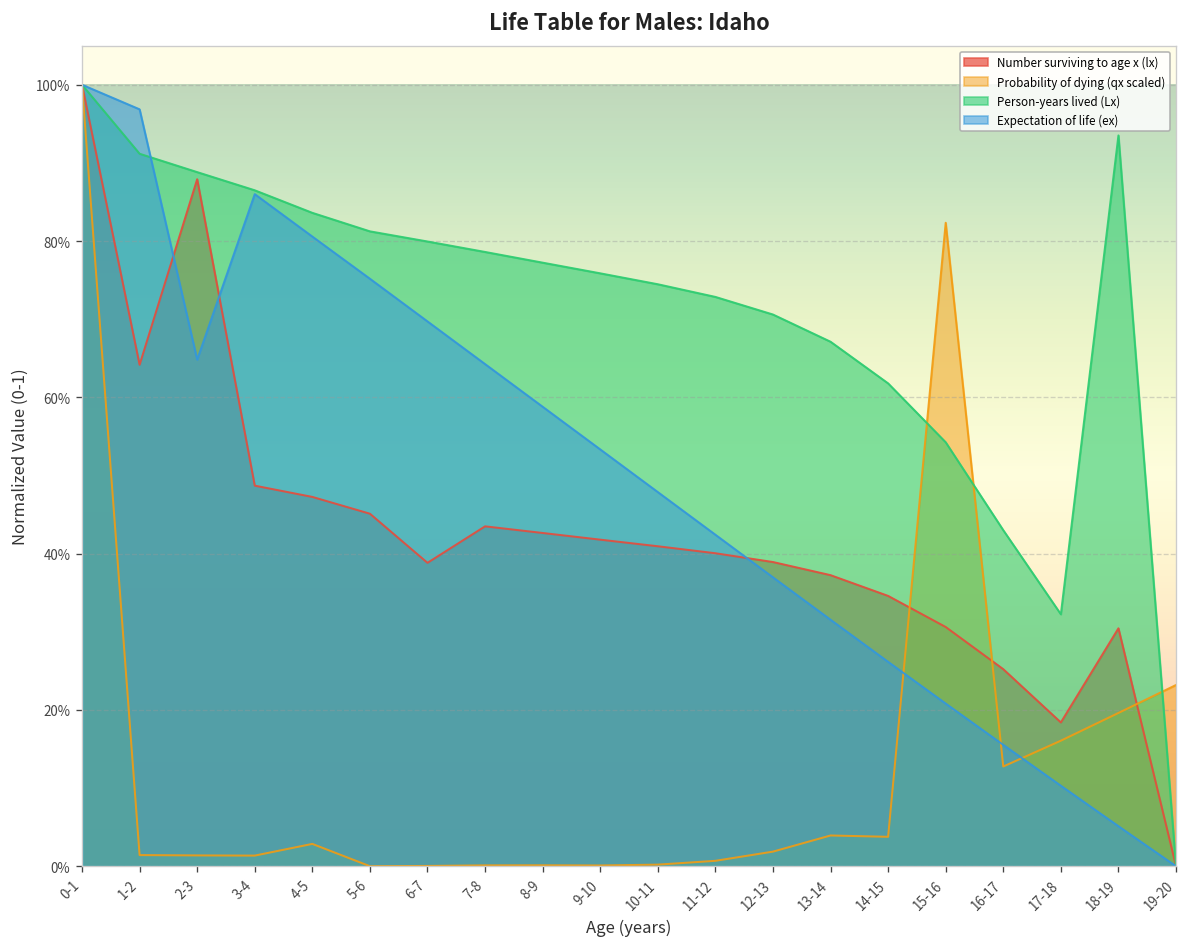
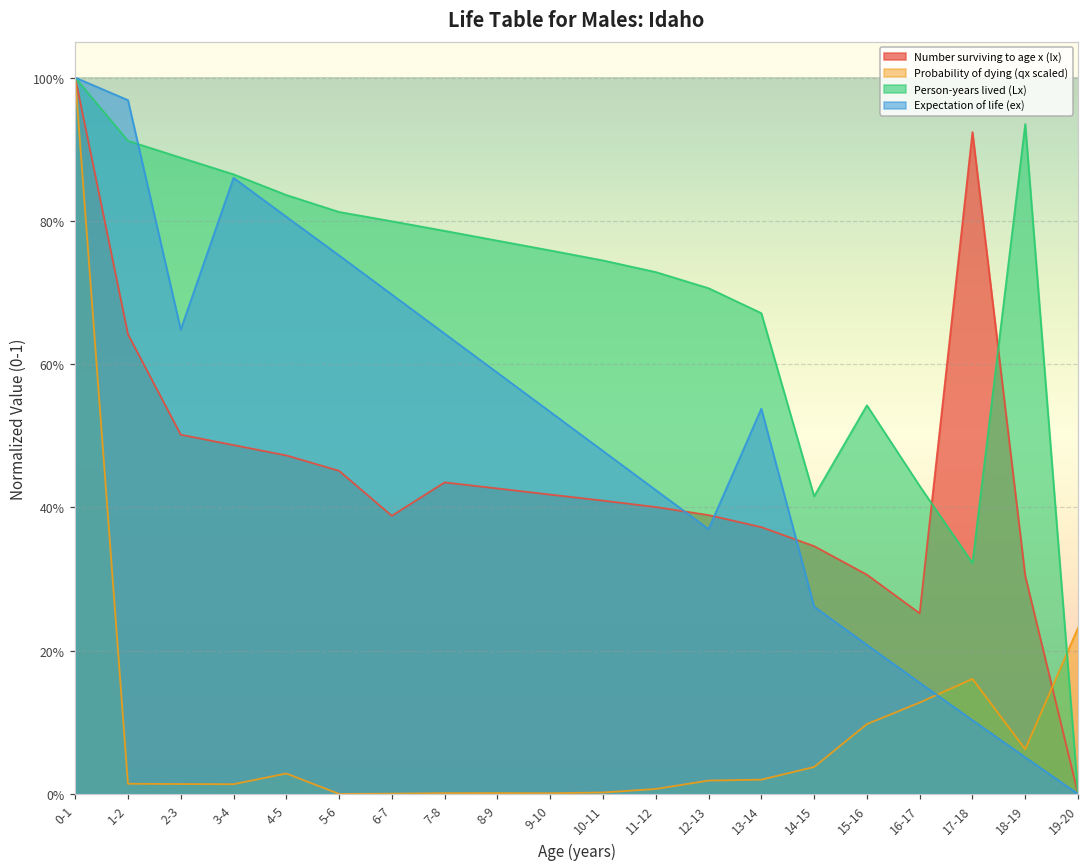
  {
    "Number surviving to age x (lx)": {
      "1-2": "64%",
-     "2-3": "88%",
+     "2-3": "50%",
      "3-4": "49%",
      "4-5": "47%",
      "5-6": "45%",
      "6-7": "39%",
      "7-8": "43%",
      "8-9": "43%",
      "9-10": "42%",
      "10-11": "41%",
      "11-12": "40%",
      "12-13": "39%",
      "13-14": "37%",
      "14-15": "35%",
      "15-16": "31%",
      "16-17": "25%",
-     "17-18": "18%",
+     "17-18": "92%",
      "18-19": "30%"
    },
    "Probability of dying (qx scaled)": {
      "1-2": "1%",
      "2-3": "1%",
      "3-4": "1%",
      "4-5": "3%",
      "5-6": "0%",
      "6-7": "0%",
      "7-8": "0%",
      "8-9": "0%",
      "9-10": "0%",
      "10-11": "0%",
      "11-12": "1%",
      "12-13": "2%",
-     "13-14": "4%",
+     "13-14": "2%",
      "14-15": "4%",
-     "15-16": "82%",
+     "15-16": "10%",
      "16-17": "13%",
      "17-18": "16%",
-     "18-19": "20%",
+     "18-19": "6%",
      "19-20": "23%"
    },
    "Person-years lived (Lx)": {
      "1-2": "91%",
      "2-3": "89%",
      "3-4": "86%",
      "4-5": "84%",
      "5-6": "81%",
      "6-7": "80%",
      "7-8": "79%",
      "8-9": "77%",
      "9-10": "76%",
      "10-11": "74%",
      "11-12": "73%",
      "12-13": "71%",
      "13-14": "67%",
-     "14-15": "62%",
+     "14-15": "42%",
      "15-16": "54%",
      "16-17": "43%",
      "17-18": "32%",
      "18-19": "94%"
    },
    "Expectation of life (ex)": {
      "1-2": "97%",
      "2-3": "65%",
      "3-4": "86%",
      "4-5": "81%",
      "5-6": "75%",
      "6-7": "70%",
      "7-8": "64%",
      "8-9": "59%",
      "9-10": "53%",
      "10-11": "48%",
      "11-12": "42%",
      "12-13": "37%",
-     "13-14": "32%",
+     "13-14": "54%",
      "14-15": "26%",
      "15-16": "21%",
      "16-17": "16%",
      "17-18": "10%",
      "18-19": "5%"
    }
  }
